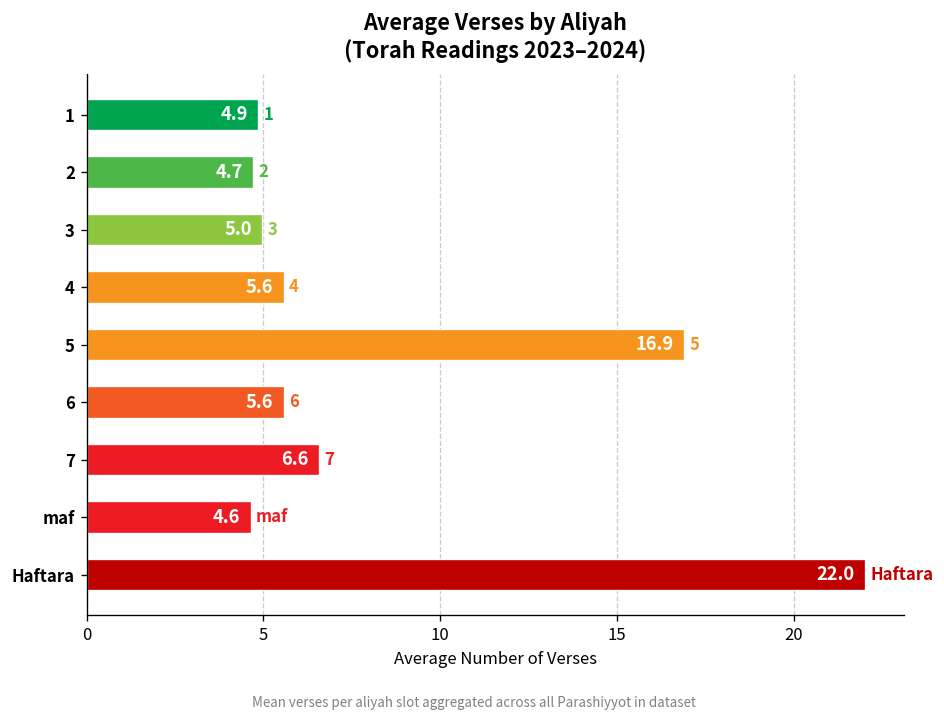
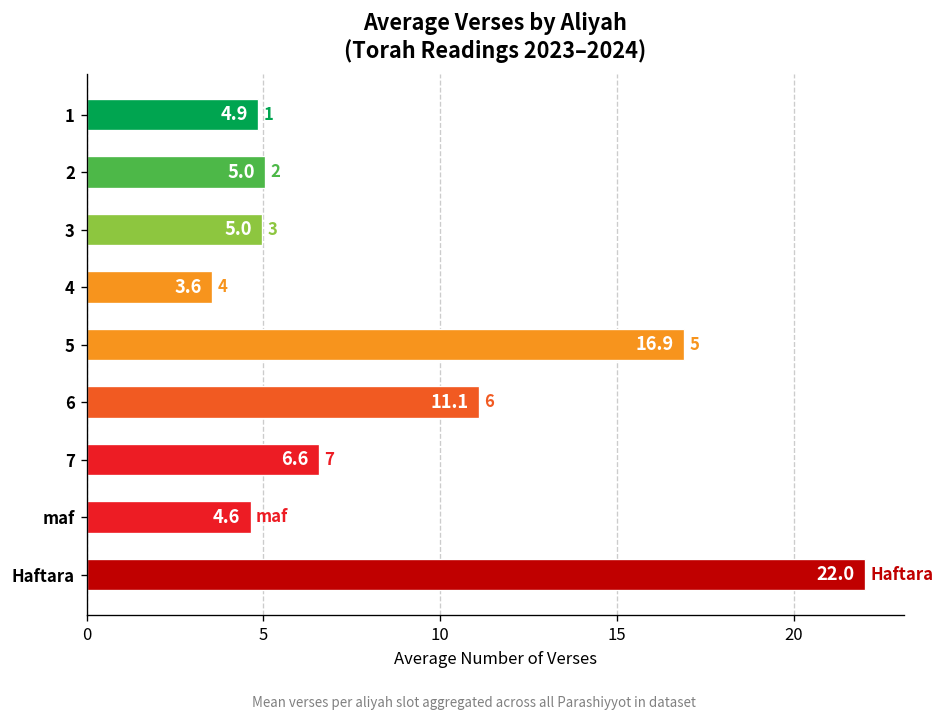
  {
    "1": 4.9,
-   "2": 4.7,
+   "2": 5.0,
    "3": 5.0,
-   "4": 5.6,
+   "4": 3.6,
    "5": 16.9,
-   "6": 5.6,
+   "6": 11.1,
    "7": 7,
    "maf": 4.6,
    "Haftara": 22.0
  }
